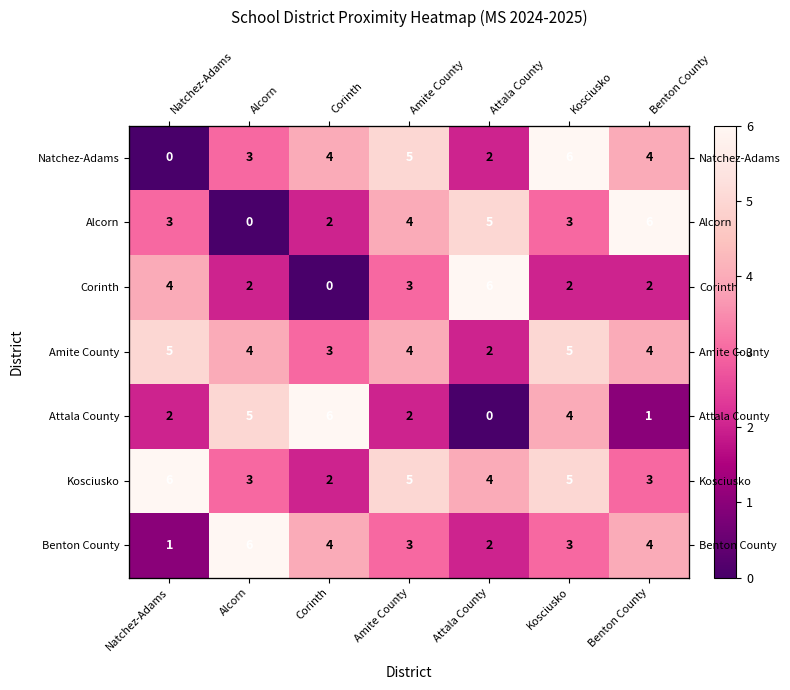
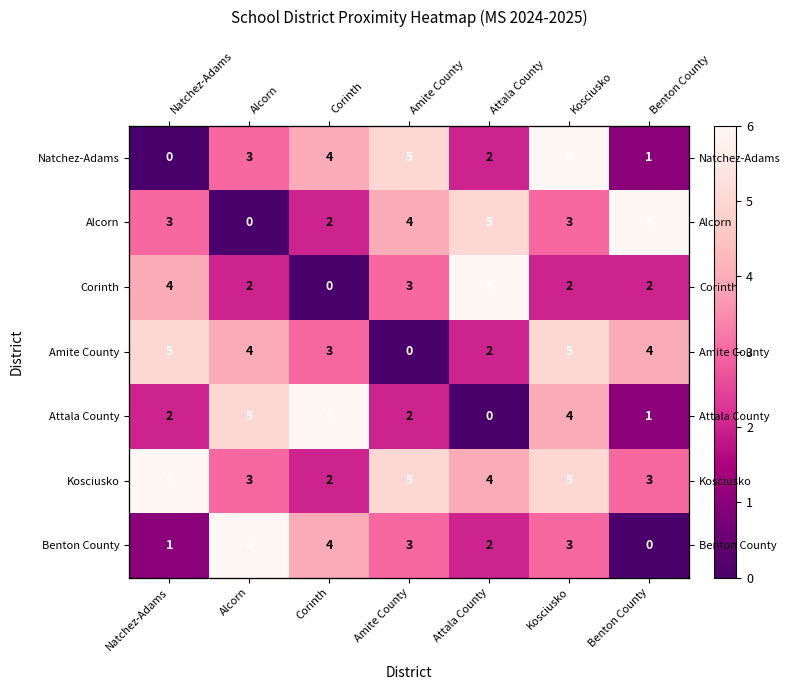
  {
    "Natchez-Adams": {
      "Natchez-Adams": 0,
      "Alcorn": 3,
      "Corinth": 4,
      "Attala County": 2,
-     "Benton County": 4
+     "Benton County": 1
    },
    "Alcorn": {
      "Natchez-Adams": 3,
      "Alcorn": 0,
      "Corinth": 2,
      "Amite County": 4,
      "Kosciusko": 3
    },
    "Corinth": {
      "Natchez-Adams": 4,
      "Alcorn": 2,
      "Corinth": 0,
      "Amite County": 3,
      "Kosciusko": 2,
      "Benton County": 2
    },
    "Amite County": {
      "Alcorn": 4,
      "Corinth": 3,
-     "Amite County": 4,
+     "Amite County": 0,
      "Attala County": 2,
      "Benton County": 4
    },
    "Attala County": {
      "Natchez-Adams": 2,
      "Amite County": 2,
      "Attala County": 0,
      "Kosciusko": 4,
      "Benton County": 1
    },
    "Kosciusko": {
      "Alcorn": 3,
      "Corinth": 2,
      "Attala County": 4,
      "Benton County": 3
    },
    "Benton County": {
      "Natchez-Adams": 1,
      "Corinth": 4,
      "Amite County": 3,
      "Attala County": 2,
      "Kosciusko": 3,
-     "Benton County": 4
+     "Benton County": 0
    }
  }
